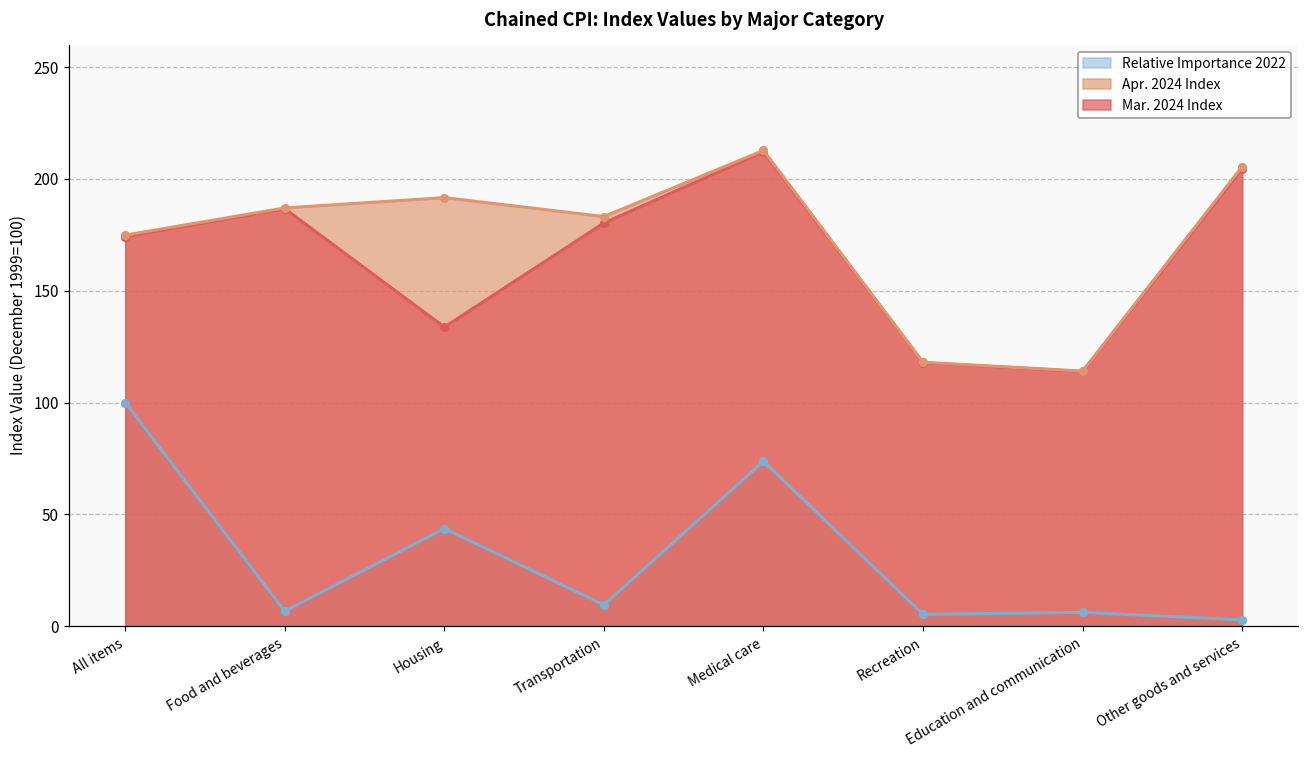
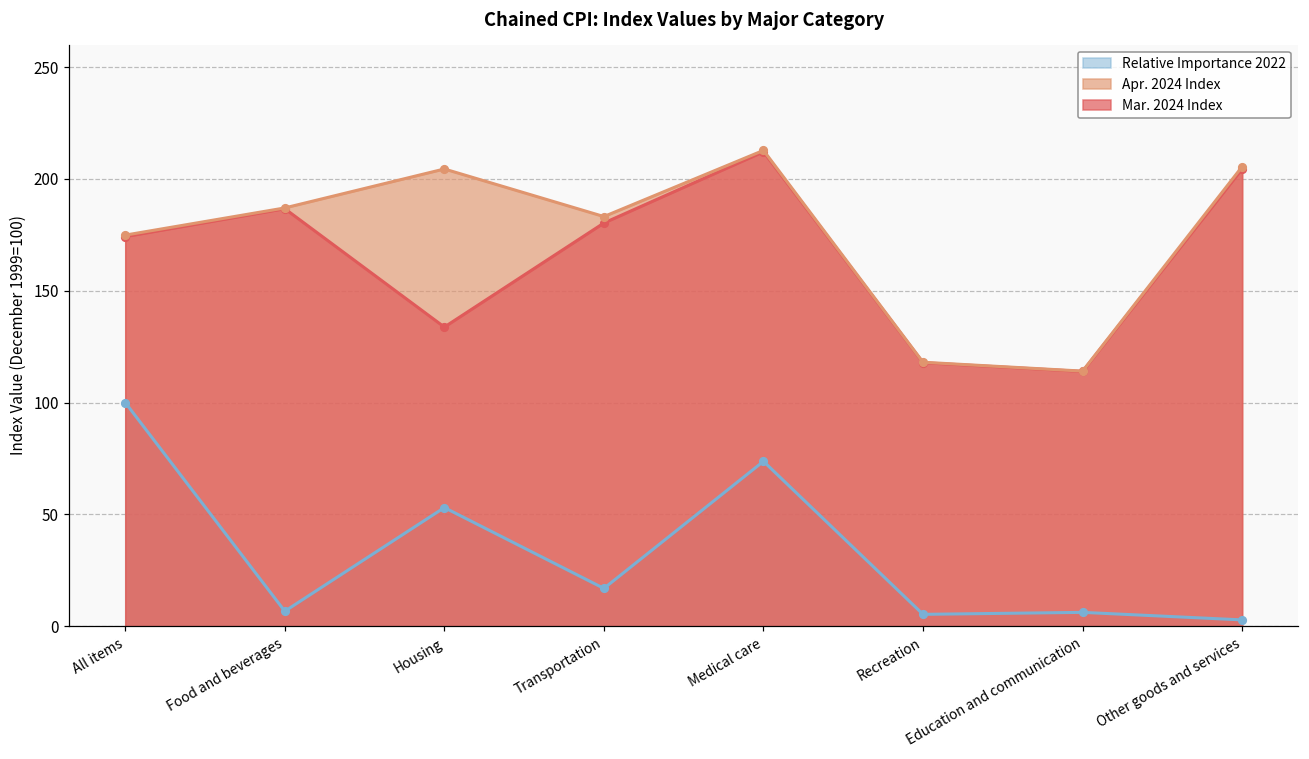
  {
    "Relative Importance 2022": {
      "All items": 100,
      "Food and beverages": 7,
-     "Housing": 44,
-     "Transportation": 10,
+     "Housing": 53,
+     "Transportation": 17,
      "Medical care": 74,
      "Recreation": 5,
      "Education and communication": 6,
      "Other goods and services": 3
    },
    "Apr. 2024 Index": {
-     "Housing": 192,
+     "Housing": 204,
      "Transportation": 183
    },
    "Mar. 2024 Index": {
      "Housing": 134,
      "Transportation": 180
    }
  }
